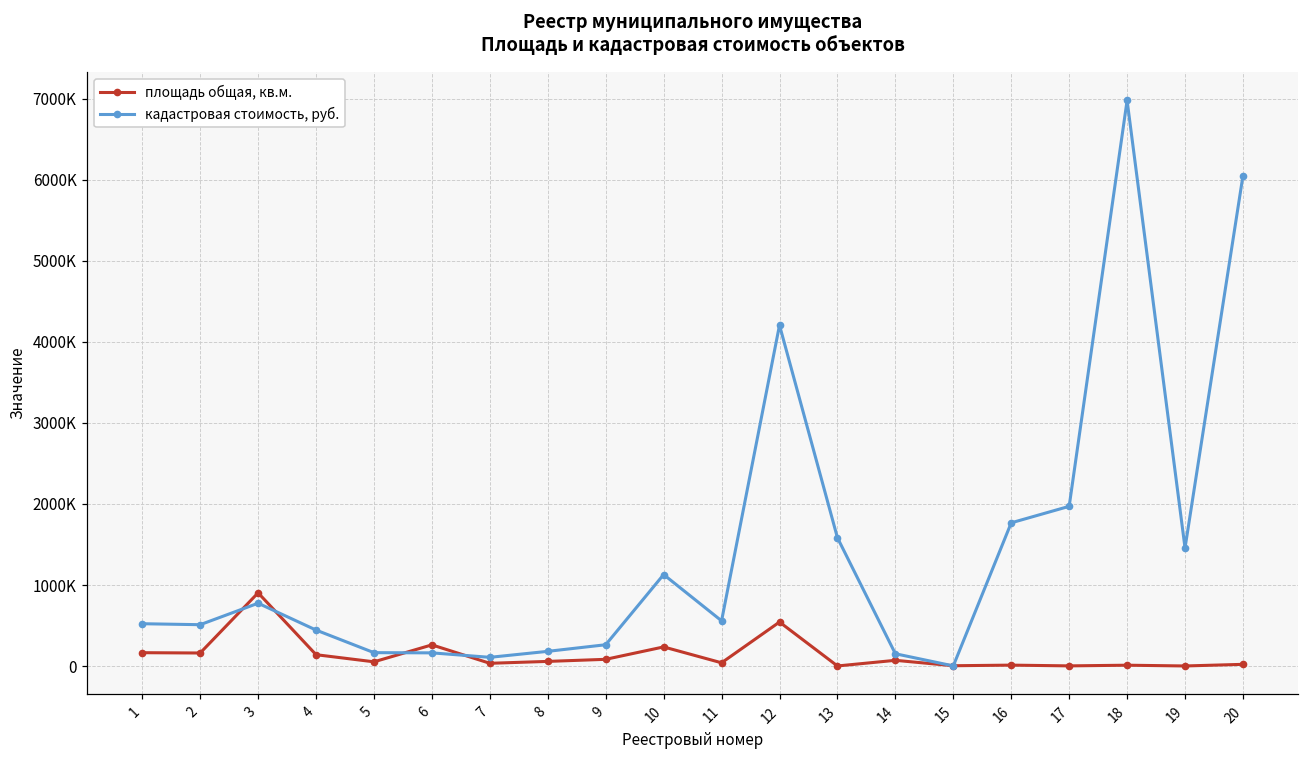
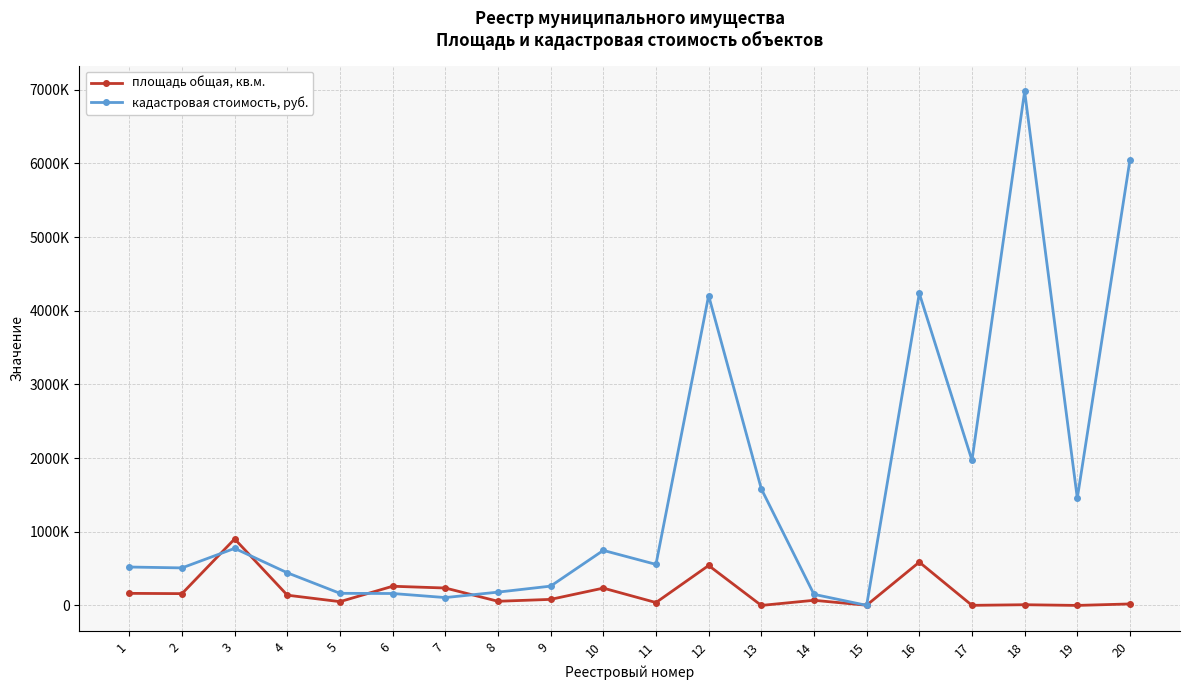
  {
    "площадь общая, кв.м.": {
      "1": 200000,
      "2": 200000,
      "3": 900000,
      "4": 100000,
      "5": 100000,
      "6": 300000,
-     "7": 0,
+     "7": 200000,
      "8": 100000,
      "9": 100000,
      "10": 200000,
      "11": 0,
      "12": 500000,
      "13": 0,
      "14": 100000,
-     "16": 0,
+     "16": 600000,
      "17": 0,
      "18": 0,
      "19": 0,
      "20": 0
    },
    "кадастровая стоимость, руб.": {
      "1": 500000,
      "2": 500000,
      "3": 800000,
      "4": 400000,
      "5": 200000,
      "6": 200000,
      "7": 100000,
      "8": 200000,
      "9": 300000,
-     "10": 1100000,
+     "10": 700000,
      "11": 600000,
      "12": 4200000,
      "13": 1600000,
      "14": 200000,
-     "16": 1800000,
+     "16": 4200000,
      "17": 2000000,
      "18": 7000000,
      "19": 1500000,
      "20": 6100000
    }
  }
